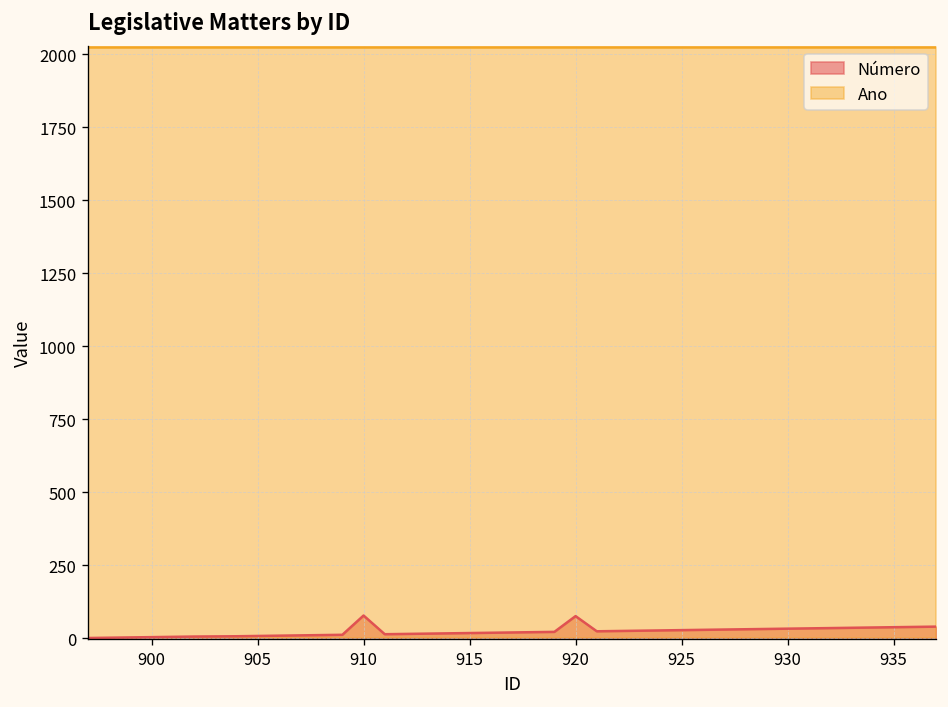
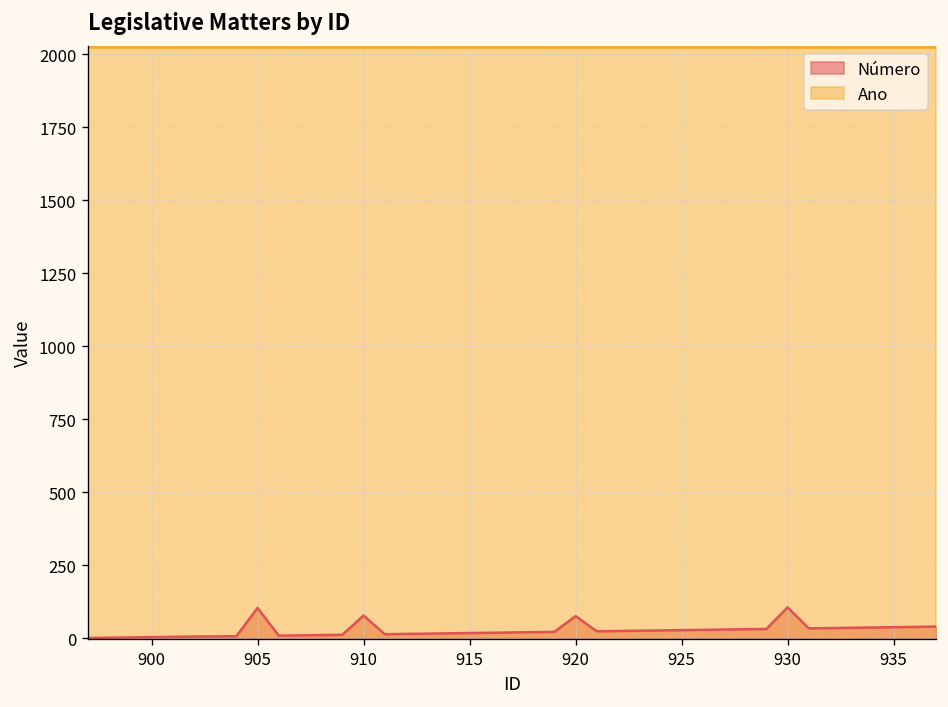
  {
    "Número": {
      "900": 0,
-     "905": 10,
+     "905": 100,
      "910": 80,
      "915": 20,
      "920": 80,
      "925": 30,
-     "930": 30,
+     "930": 110,
      "935": 40
    },
    "Ano": {
      "900": 2030,
      "905": 2030,
      "910": 2030,
      "915": 2030,
      "920": 2030,
      "925": 2030,
      "930": 2030,
      "935": 2030
    }
  }
